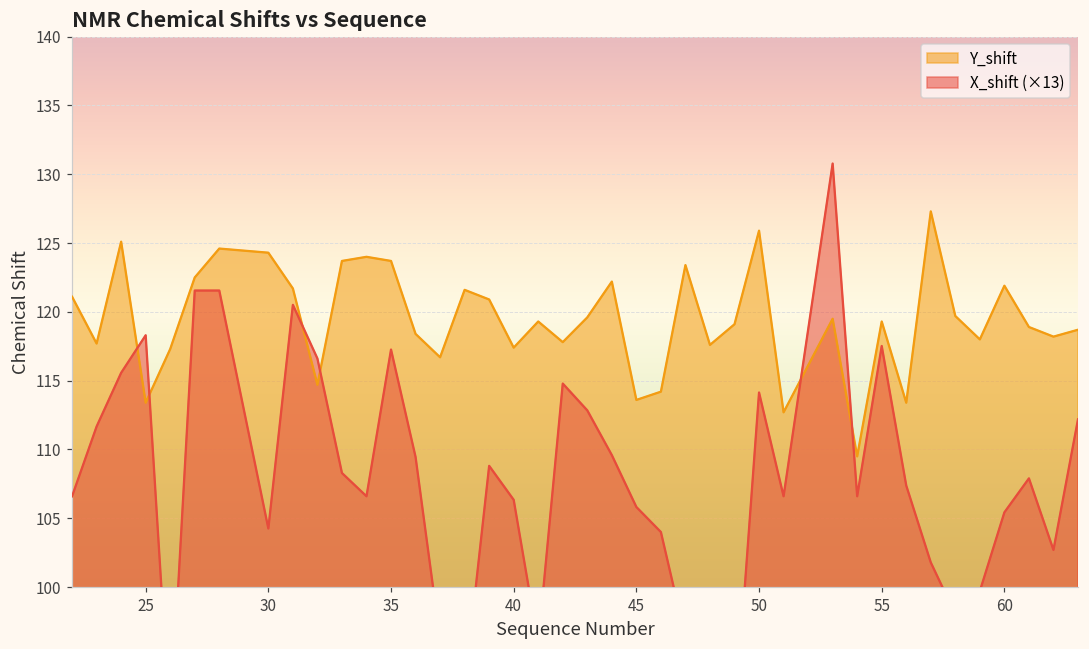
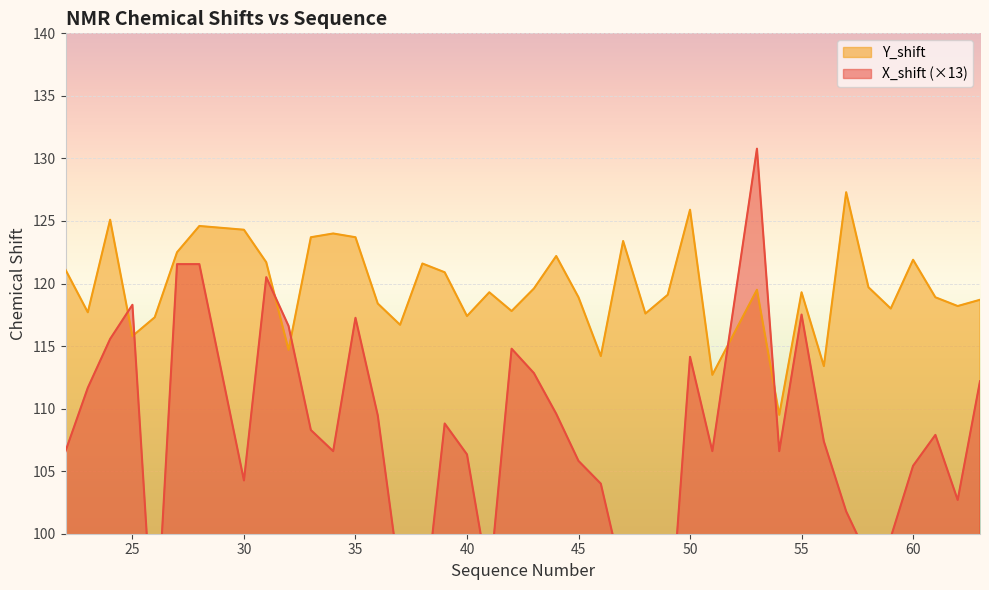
  {
    "Y_shift": {
-     "25": 113.4,
+     "25": 115.8,
      "30": 124.3,
      "35": 123.7,
      "40": 117.4,
-     "45": 113.6,
+     "45": 118.9,
      "50": 125.9,
      "55": 119.3,
      "60": 121.9
    },
    "X_shift (×13)": {
      "25": 118.3,
      "30": 104.3,
      "35": 117.3,
      "40": 106.3,
      "45": 105.8,
      "50": 114.1,
      "55": 117.5,
      "60": 105.4
    }
  }
